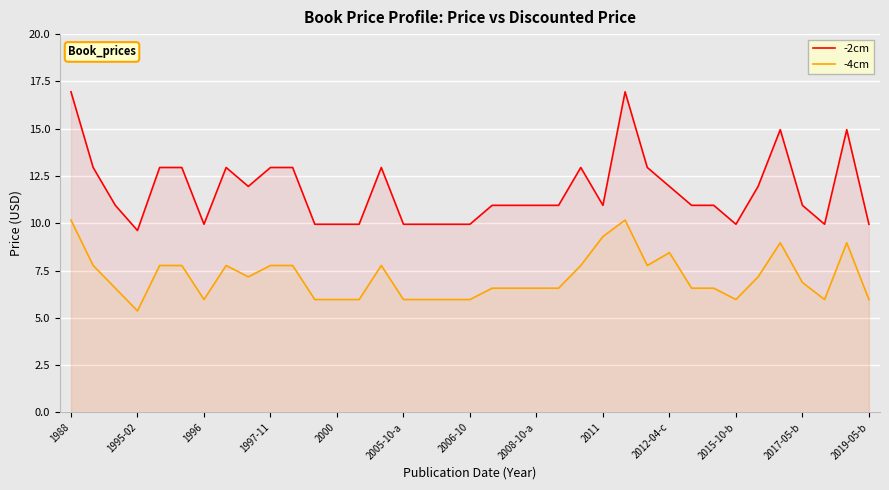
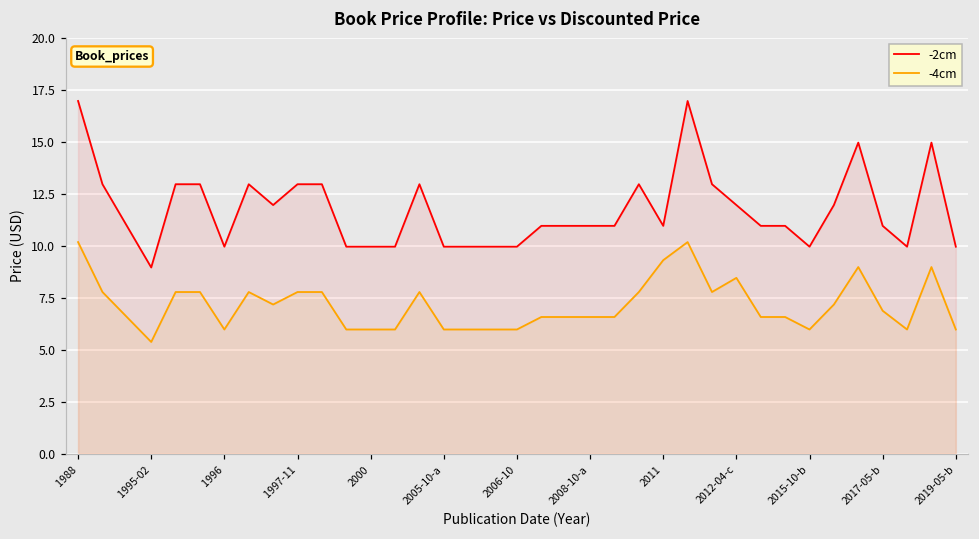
  {
    "-2cm": {
      "1988": 17.0,
-     "1995-02": 9.6,
+     "1995-02": 9.0,
      "1996": 10.0,
      "1997-11": 13.0,
      "2000": 10.0,
      "2005-10-a": 10.0,
      "2006-10": 10.0,
      "2008-10-a": 11.0,
      "2011": 11.0,
      "2012-04-c": 12.0,
      "2015-10-b": 10.0,
      "2017-05-b": 11.0,
      "2019-05-b": 10.0
    },
    "-4cm": {
      "1988": 10.2,
      "1995-02": 5.4,
      "1996": 6.0,
      "1997-11": 7.8,
      "2000": 6.0,
      "2005-10-a": 6.0,
      "2006-10": 6.0,
      "2008-10-a": 6.6,
      "2011": 9.3,
      "2012-04-c": 8.5,
      "2015-10-b": 6.0,
      "2017-05-b": 6.9,
      "2019-05-b": 6.0
    }
  }
